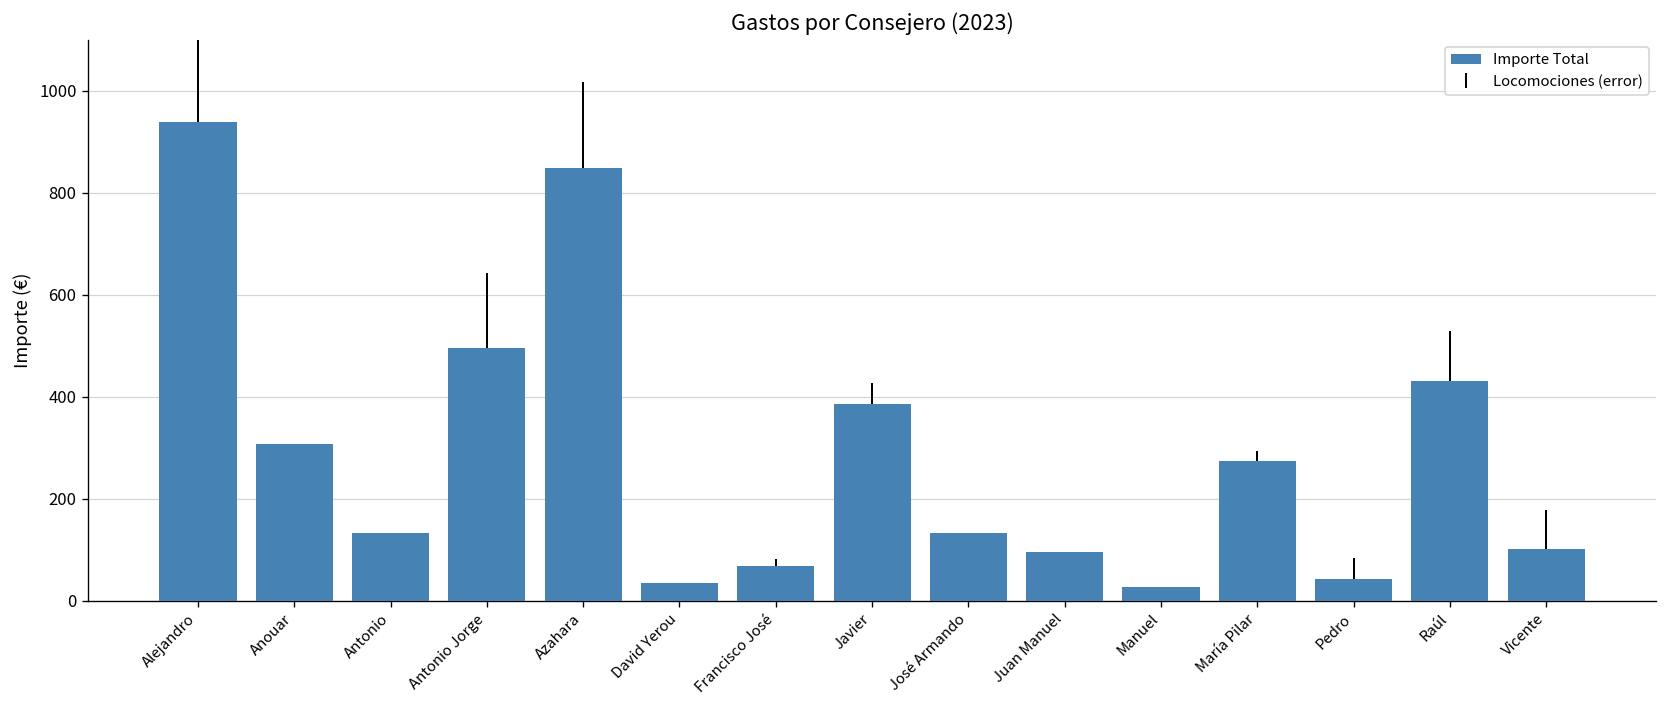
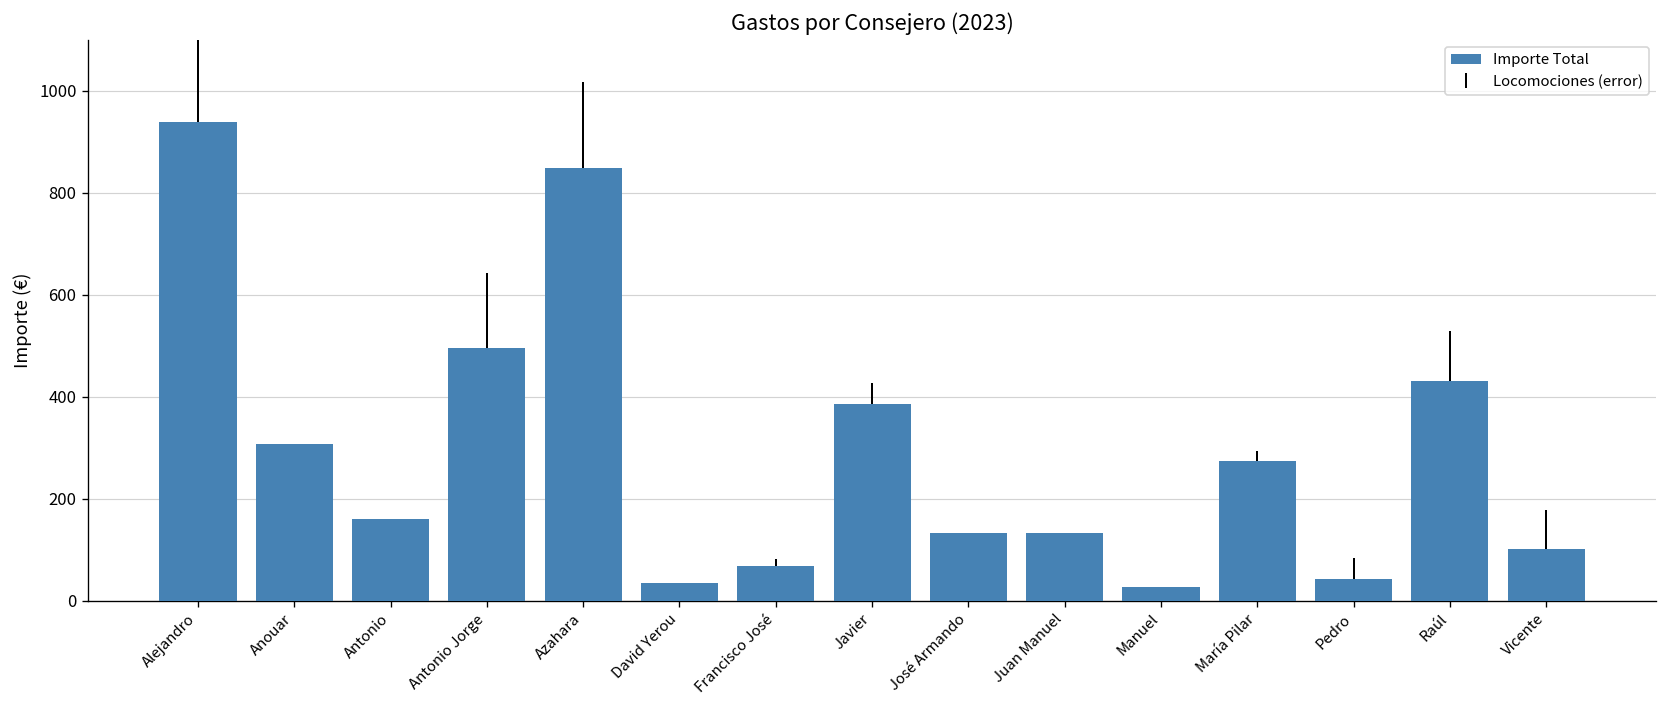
  {
    "Alejandro": 940,
    "Anouar": 310,
-   "Antonio": 130,
+   "Antonio": 160,
    "Antonio Jorge": 500,
    "Azahara": 850,
    "David Yerou": 30,
    "Francisco José": 70,
    "Javier": 380,
    "José Armando": 130,
-   "Juan Manuel": 100,
+   "Juan Manuel": 130,
    "Manuel": 30,
    "María Pilar": 270,
    "Pedro": 40,
    "Raúl": 430,
    "Vicente": 100
  }
